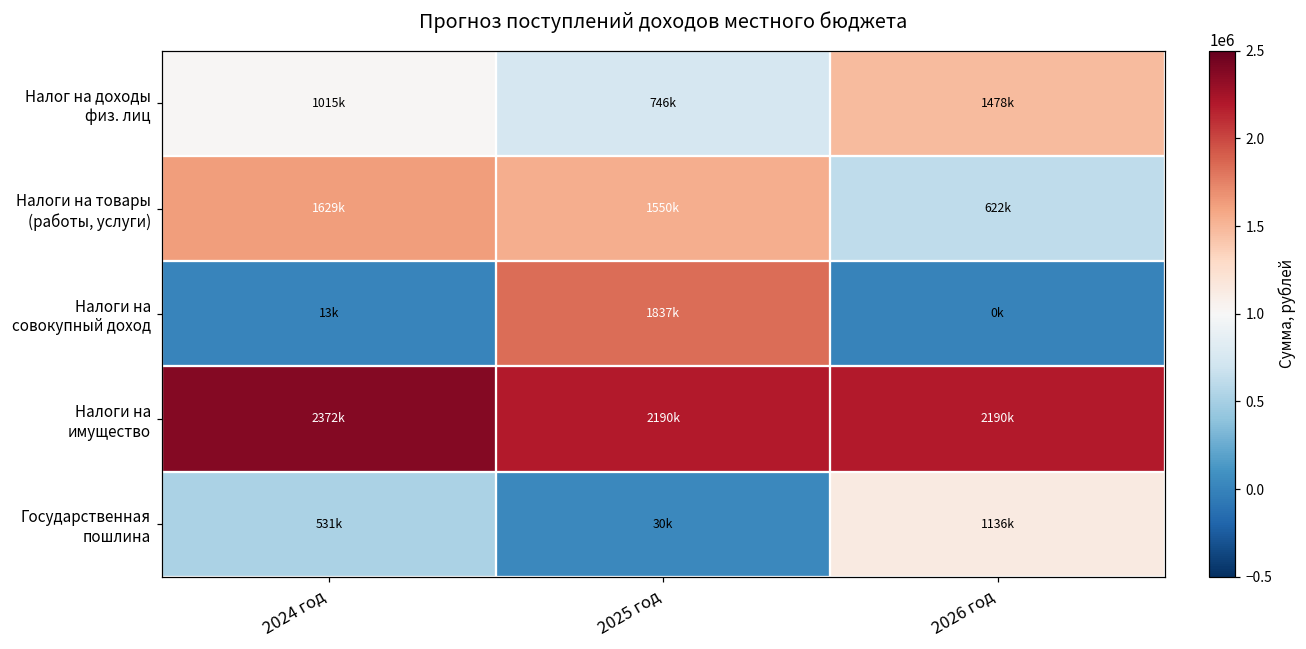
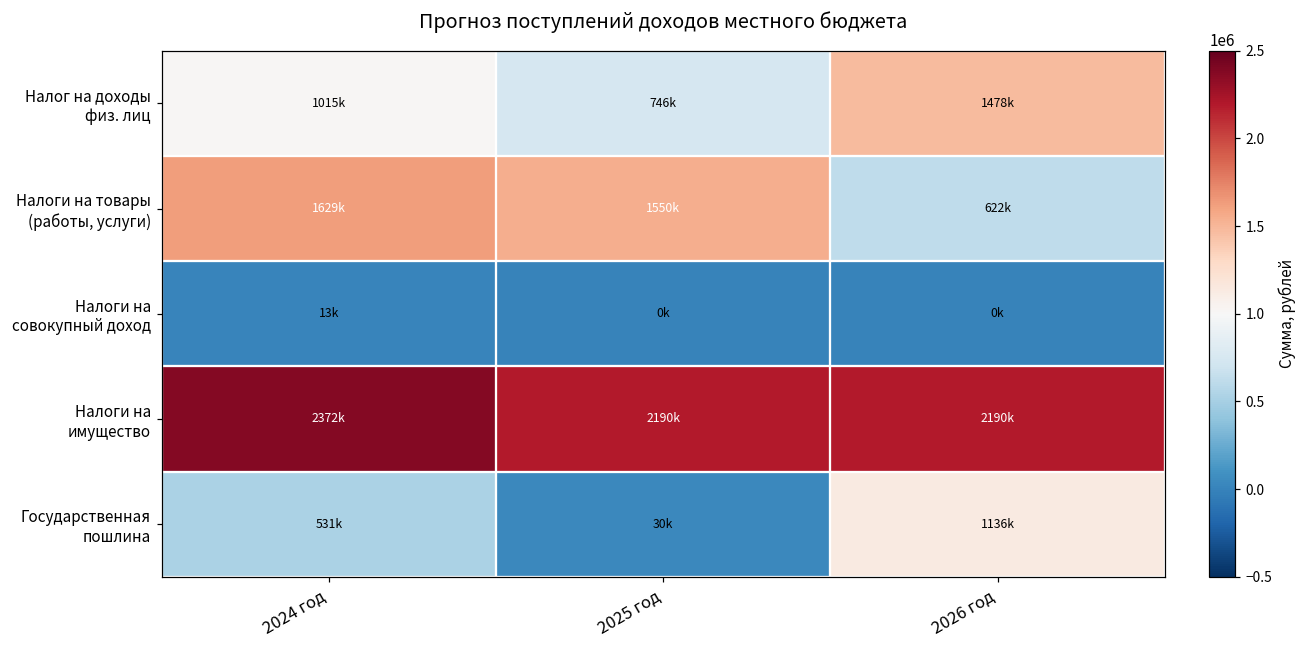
  {
    "Налог на доходы физ. лиц": {
      "2024 год": "1015k",
      "2025 год": "746k",
      "2026 год": "1478k"
    },
    "Налоги на товары (работы, услуги)": {
      "2024 год": "1629k",
      "2025 год": "1550k",
      "2026 год": "622k"
    },
    "Налоги на совокупный доход": {
      "2024 год": "13k",
-     "2025 год": "1837k",
+     "2025 год": "0k",
      "2026 год": "0k"
    },
    "Налоги на имущество": {
      "2024 год": "2372k",
      "2025 год": "2190k",
      "2026 год": "2190k"
    },
    "Государственная пошлина": {
      "2024 год": "531k",
      "2025 год": "30k",
      "2026 год": "1136k"
    }
  }
